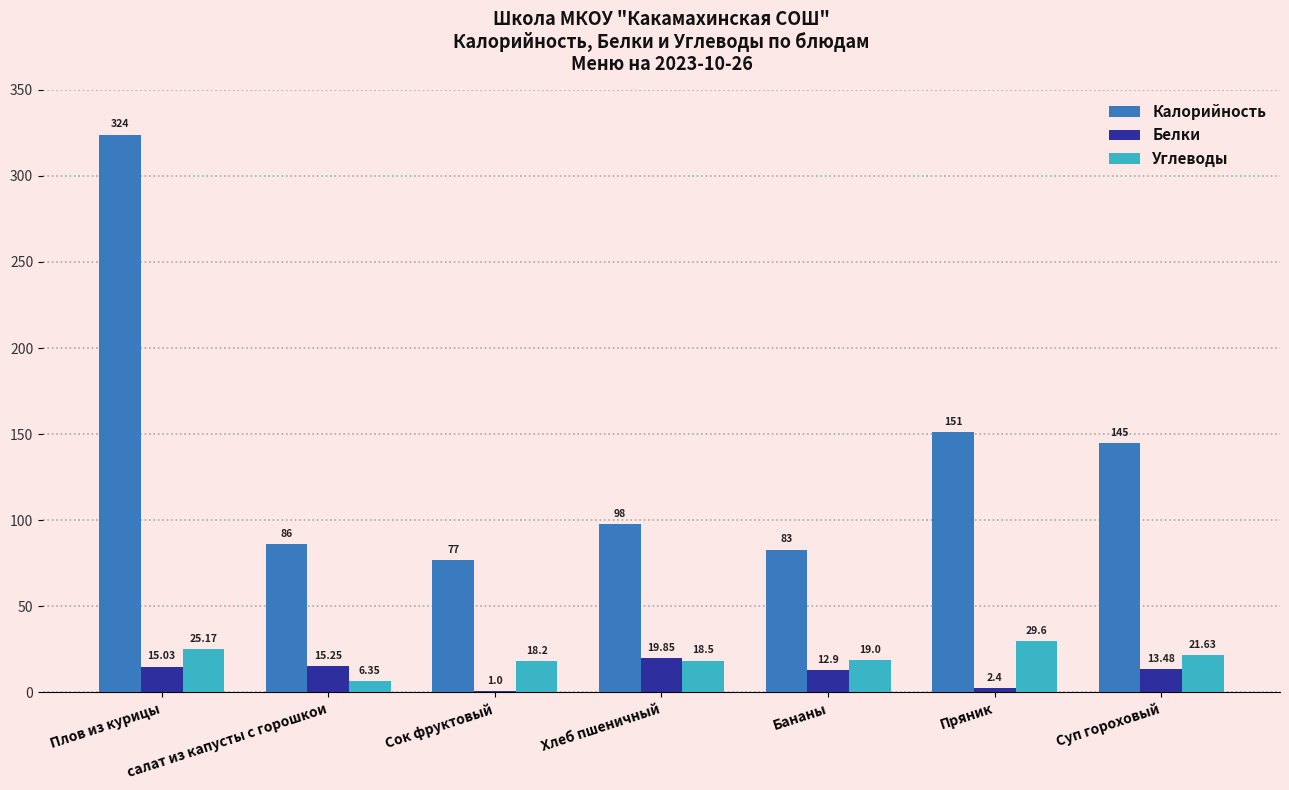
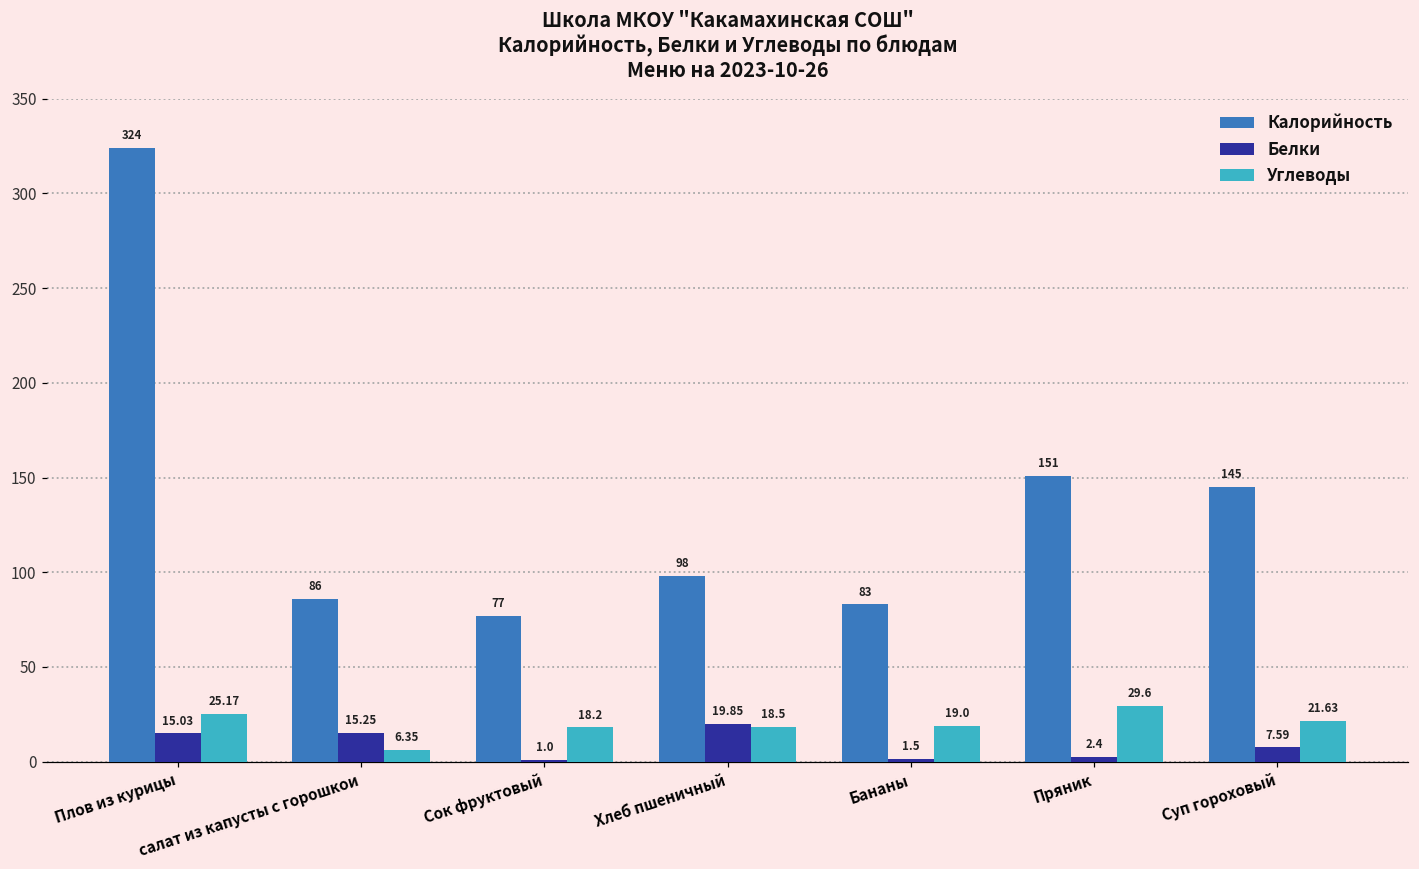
  {
    "Белки": {
      "Плов из курицы": 15.03,
      "салат из капусты с горошкои": 15.25,
      "Сок фруктовый": 1.0,
      "Хлеб пшеничный": 19.85,
-     "Бананы": 12.9,
+     "Бананы": 1.5,
      "Пряник": 2.4,
-     "Суп гороховый": 13.48
+     "Суп гороховый": 7.59
    }
  }
